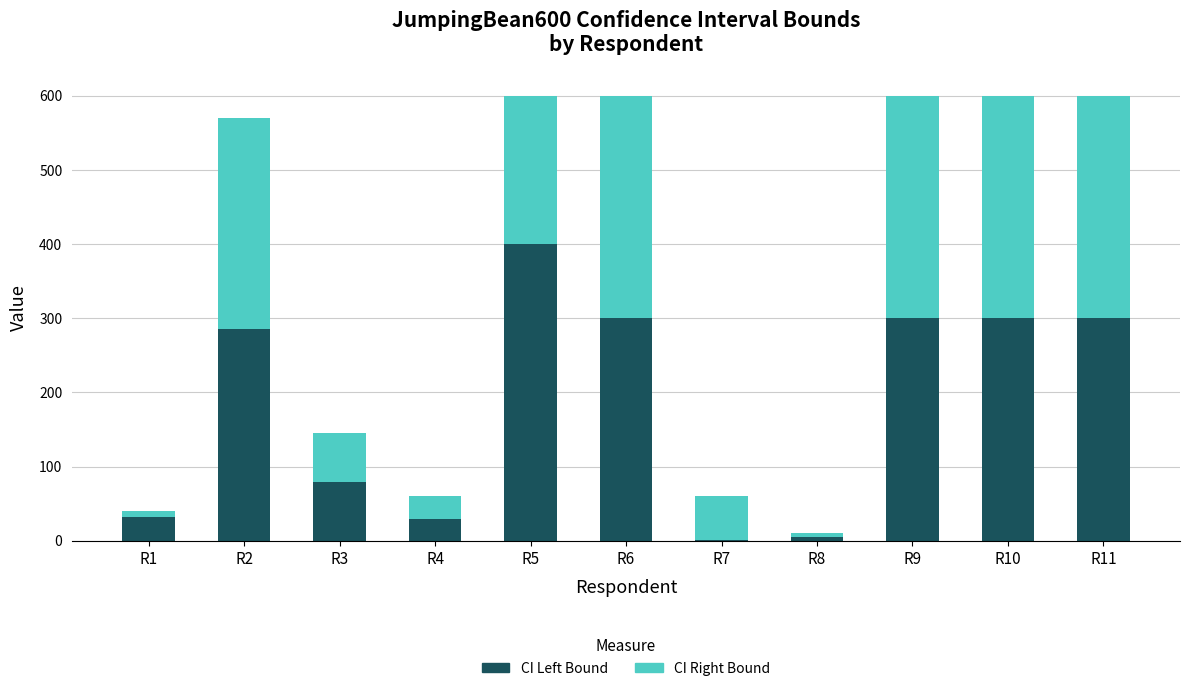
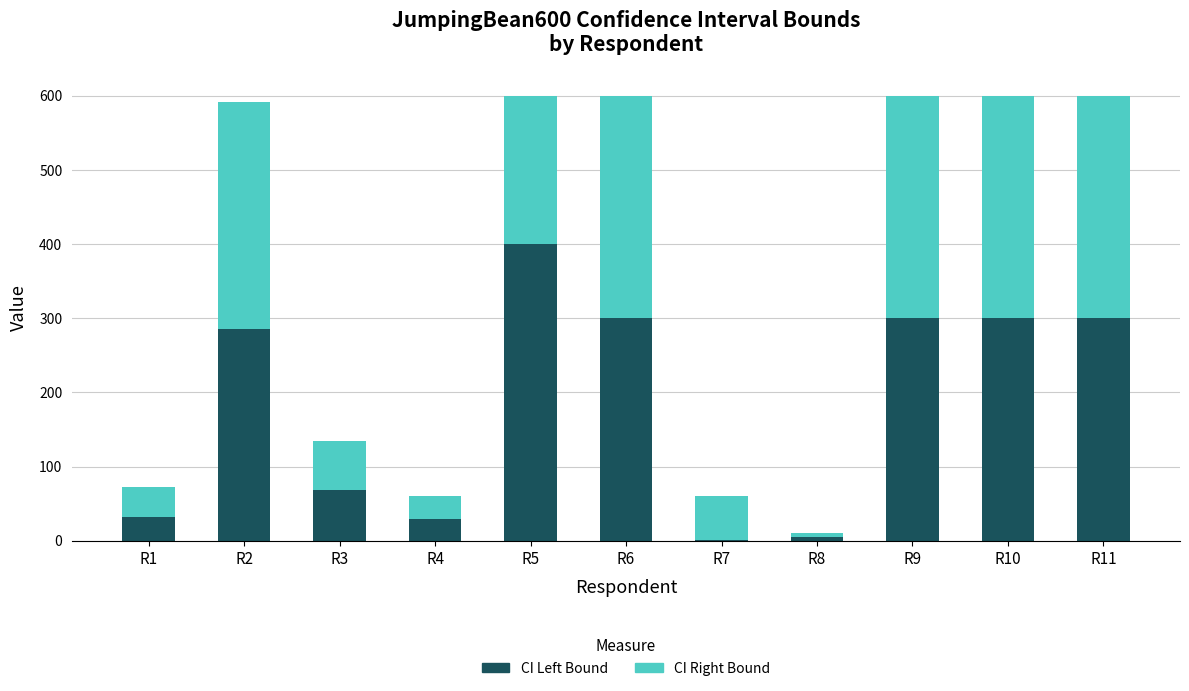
  {
    "CI Left Bound": {
      "R1": 30,
      "R2": 290,
-     "R3": 80,
+     "R3": 70,
      "R4": 30,
      "R5": 400,
      "R6": 300,
      "R8": 10,
      "R9": 300,
      "R10": 300,
      "R11": 300
    },
    "CI Right Bound": {
-     "R1": 10,
-     "R2": 290,
+     "R1": 40,
+     "R2": 310,
      "R3": 70,
      "R4": 30,
      "R5": 200,
      "R6": 300,
      "R7": 60,
      "R8": 10,
      "R9": 300,
      "R10": 300,
      "R11": 300
    }
  }
